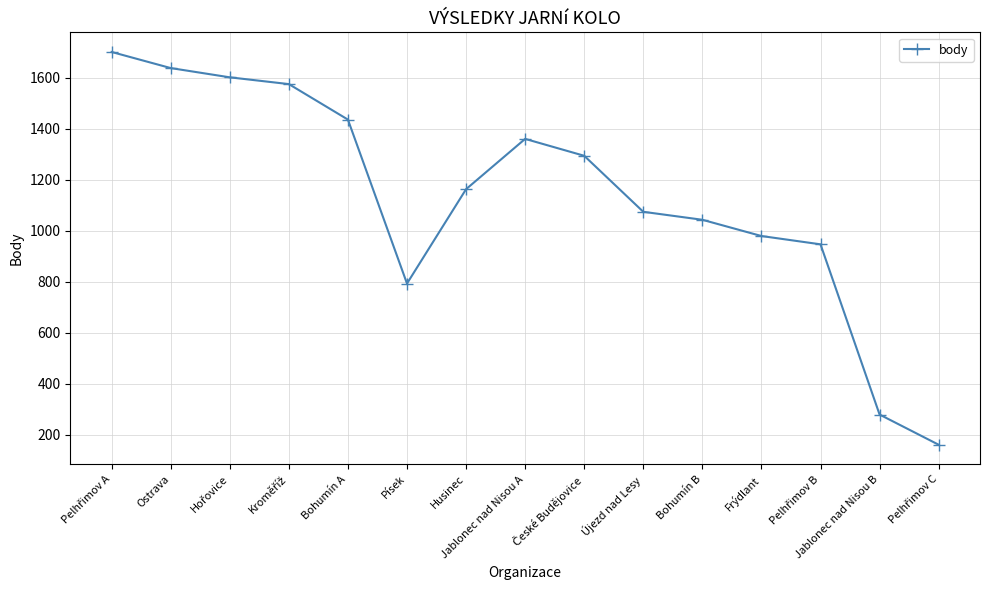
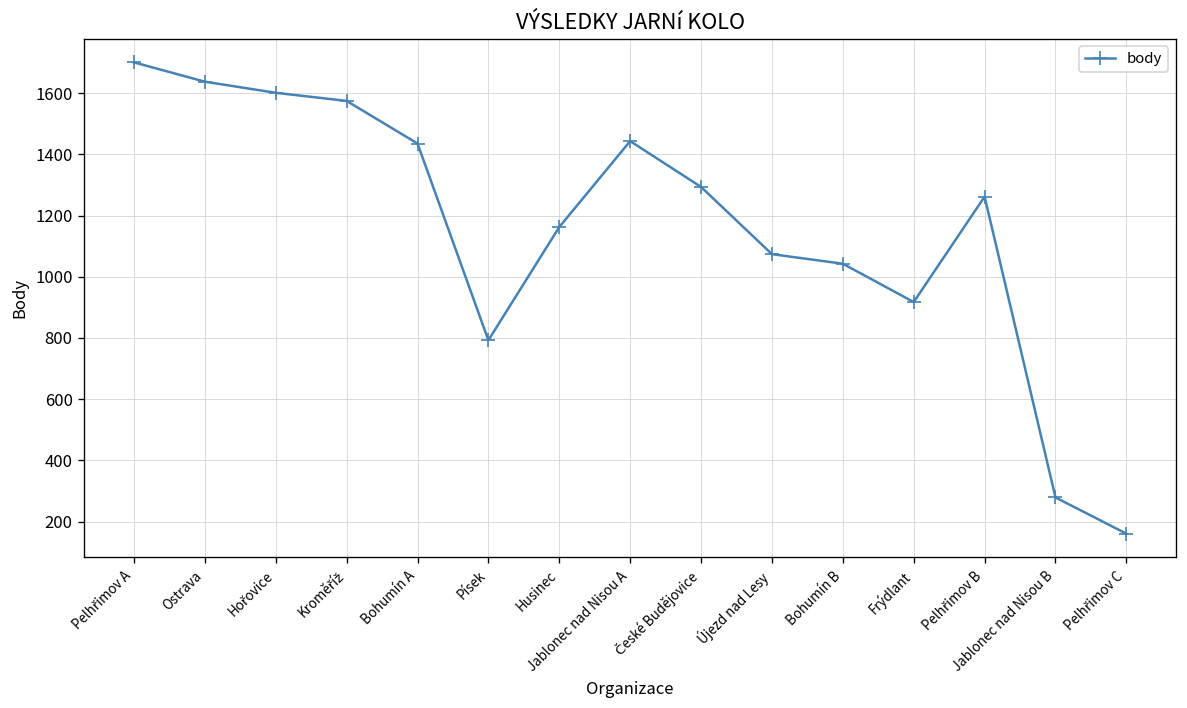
  {
    "Pelhřimov A": 1700,
    "Ostrava": 1640,
    "Hořovice": 1600,
    "Kroměříž": 1570,
    "Bohumín A": 1440,
    "Písek": 790,
    "Husinec": 1160,
-   "Jablonec nad Nisou A": 1360,
+   "Jablonec nad Nisou A": 1440,
    "České Budějovice": 1290,
    "Újezd nad Lesy": 1070,
    "Bohumín B": 1040,
-   "Frýdlant": 980,
-   "Pelhřimov B": 950,
+   "Frýdlant": 920,
+   "Pelhřimov B": 1260,
    "Jablonec nad Nisou B": 280,
    "Pelhřimov C": 160
  }
